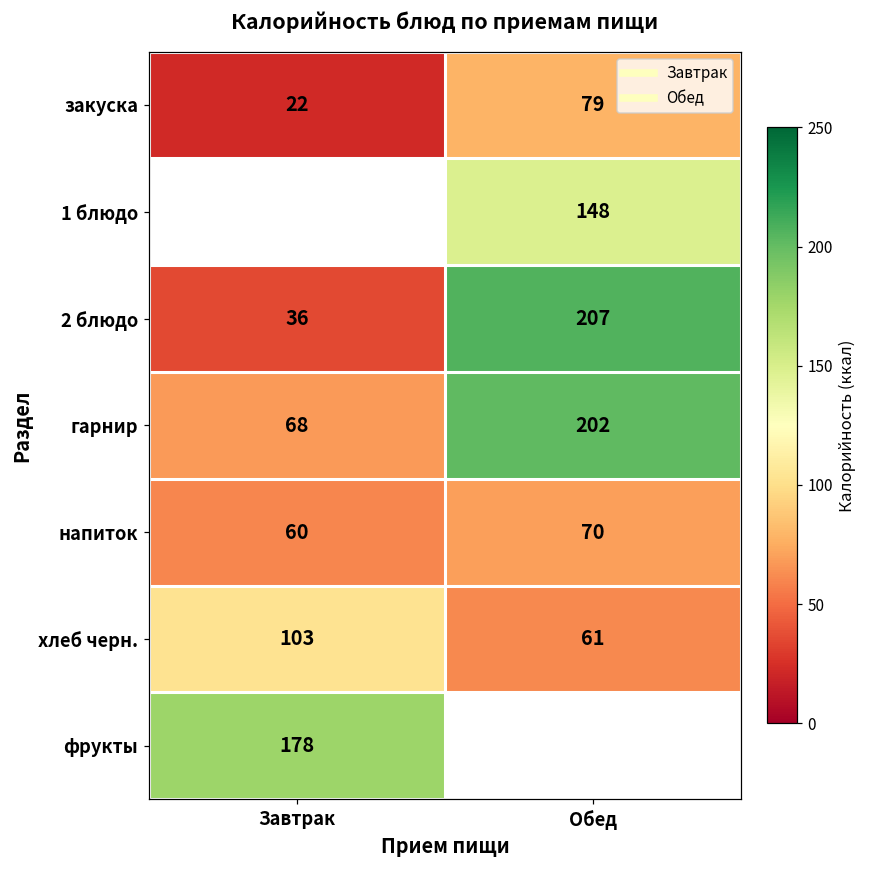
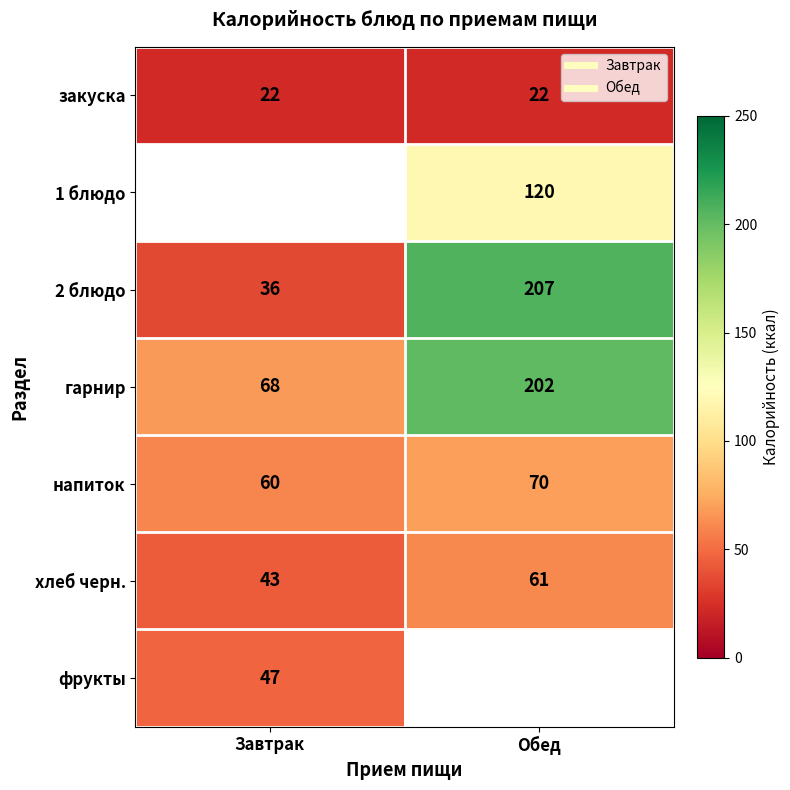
  {
    "закуска": {
      "Завтрак": 22,
-     "Обед": 79
+     "Обед": 22
    },
    "1 блюдо": {
-     "Обед": 148
+     "Обед": 120
    },
    "2 блюдо": {
      "Завтрак": 36,
      "Обед": 207
    },
    "гарнир": {
      "Завтрак": 68,
      "Обед": 202
    },
    "напиток": {
      "Завтрак": 60,
      "Обед": 70
    },
    "хлеб черн.": {
-     "Завтрак": 103,
+     "Завтрак": 43,
      "Обед": 61
    },
    "фрукты": {
-     "Завтрак": 178
+     "Завтрак": 47
    }
  }
